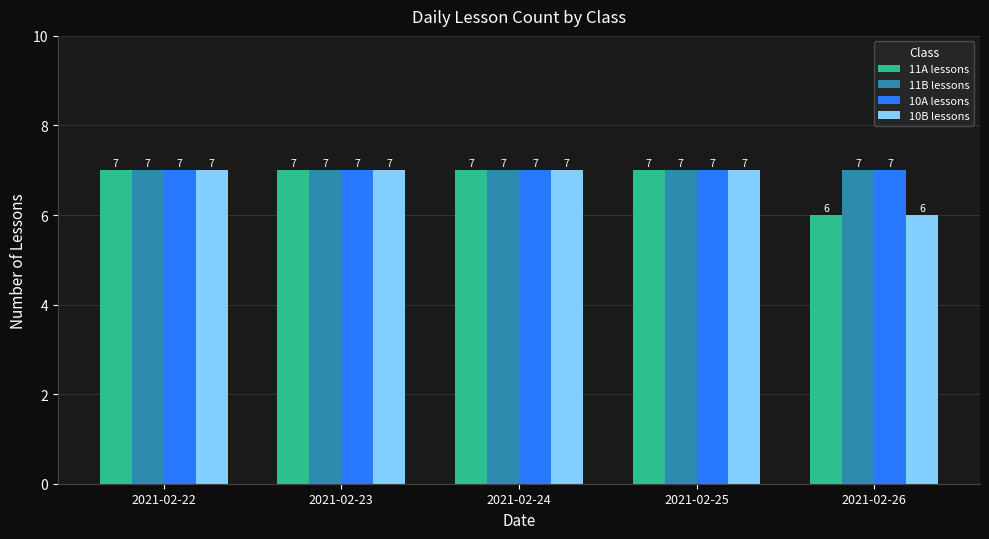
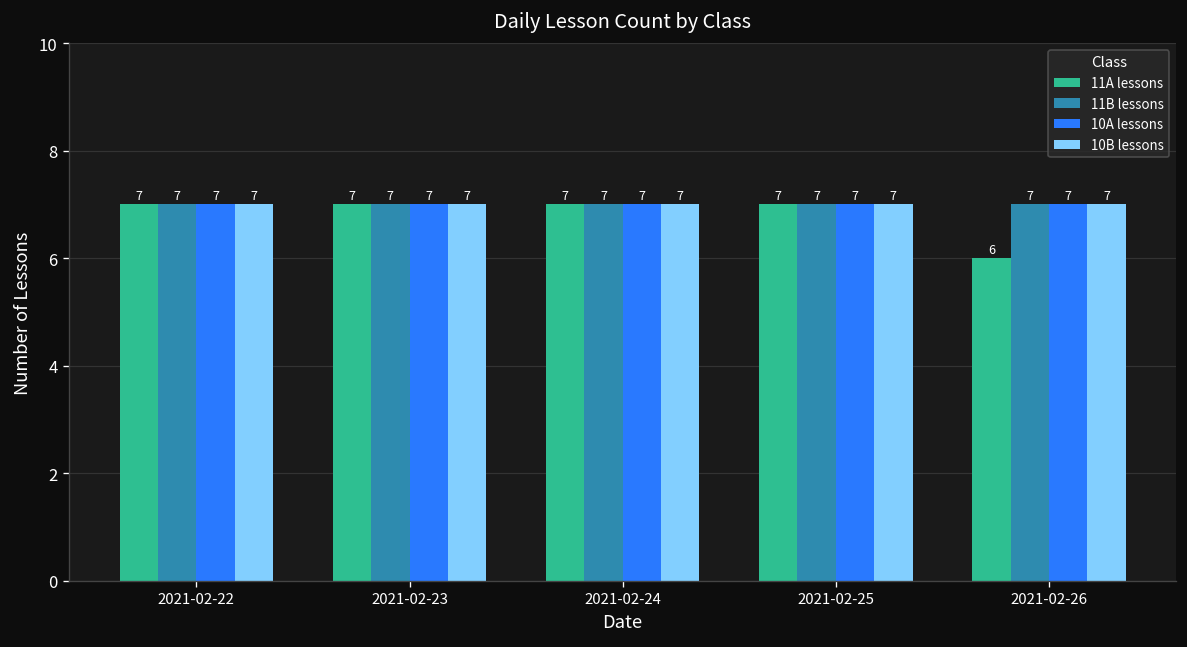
  {
    "11A lessons": {
      "2021-02-22": 7,
      "2021-02-23": 7,
      "2021-02-24": 7,
      "2021-02-25": 7,
      "2021-02-26": 6
    },
    "11B lessons": {
      "2021-02-22": 7,
      "2021-02-23": 7,
      "2021-02-24": 7,
      "2021-02-25": 7,
      "2021-02-26": 7
    },
    "10A lessons": {
      "2021-02-22": 7,
      "2021-02-23": 7,
      "2021-02-24": 7,
      "2021-02-25": 7,
      "2021-02-26": 7
    },
    "10B lessons": {
      "2021-02-22": 7,
      "2021-02-23": 7,
      "2021-02-24": 7,
      "2021-02-25": 7,
-     "2021-02-26": 6
+     "2021-02-26": 7
    }
  }
